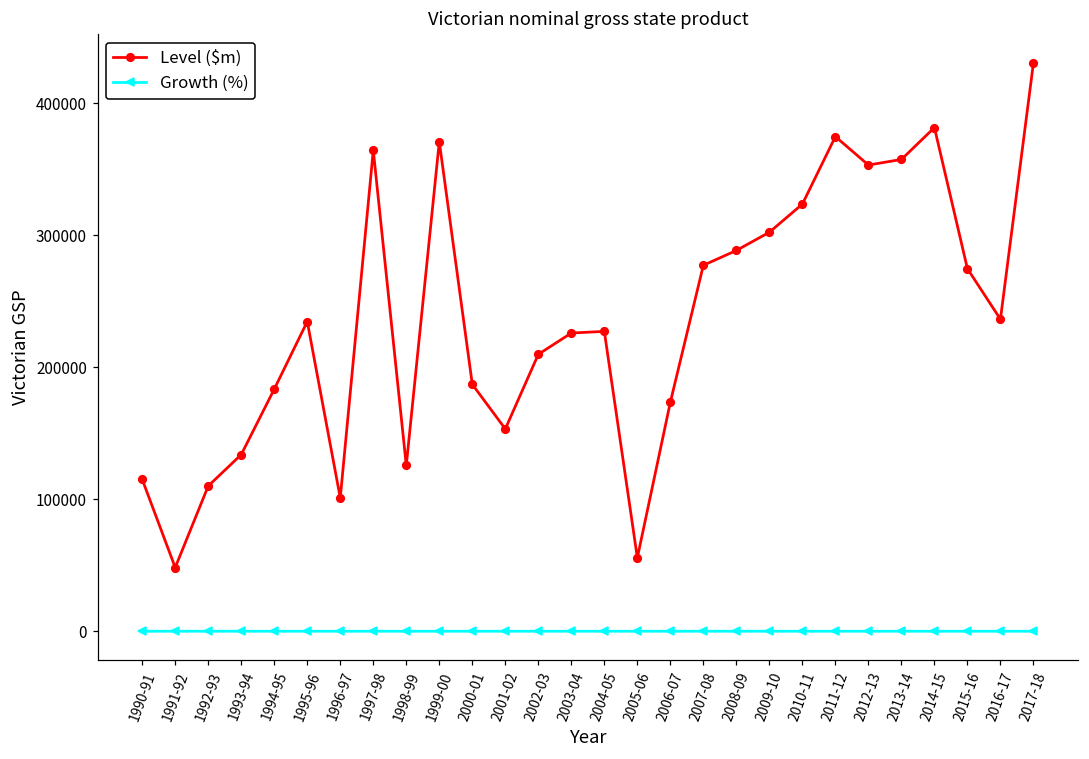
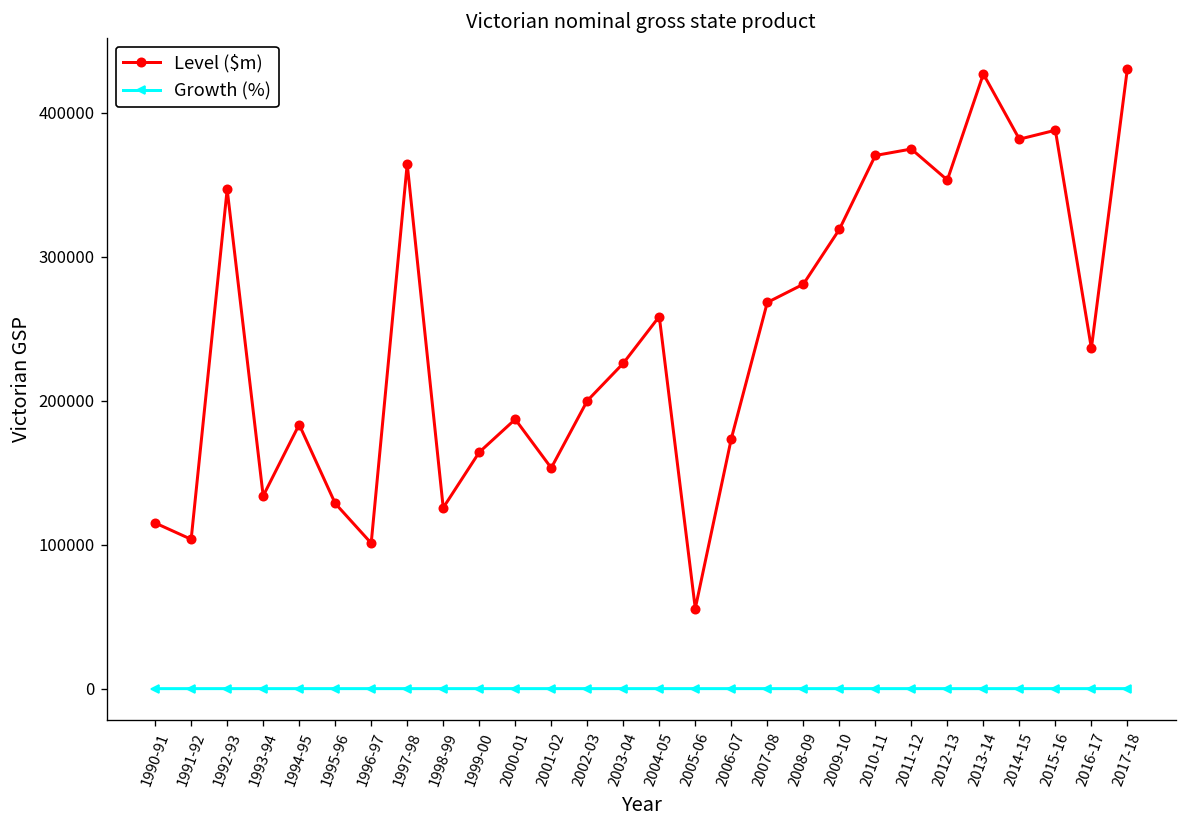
  {
    "Level ($m)": {
      "1990-91": 115000,
-     "1991-92": 48000,
-     "1992-93": 110000,
+     "1991-92": 104000,
+     "1992-93": 347000,
      "1993-94": 134000,
      "1994-95": 183000,
-     "1995-96": 235000,
+     "1995-96": 129000,
      "1996-97": 101000,
      "1997-98": 364000,
      "1998-99": 126000,
-     "1999-00": 371000,
+     "1999-00": 164000,
      "2000-01": 187000,
      "2001-02": 153000,
-     "2002-03": 210000,
+     "2002-03": 200000,
      "2003-04": 226000,
-     "2004-05": 227000,
+     "2004-05": 258000,
      "2005-06": 56000,
      "2006-07": 174000,
-     "2007-08": 277000,
-     "2008-09": 288000,
-     "2009-10": 302000,
-     "2010-11": 324000,
+     "2007-08": 268000,
+     "2008-09": 281000,
+     "2009-10": 319000,
+     "2010-11": 370000,
      "2011-12": 375000,
      "2012-13": 353000,
-     "2013-14": 357000,
+     "2013-14": 427000,
      "2014-15": 382000,
-     "2015-16": 275000,
+     "2015-16": 388000,
      "2016-17": 236000,
      "2017-18": 431000
    },
    "Growth (%)": {
      "1990-91": 0,
      "1991-92": 0,
      "1992-93": 0,
      "1993-94": 0,
      "1994-95": 0,
      "1995-96": 0,
      "1996-97": 0,
      "1997-98": 0,
      "1998-99": 0,
      "1999-00": 0,
      "2000-01": 0,
      "2001-02": 0,
      "2002-03": 0,
      "2003-04": 0,
      "2004-05": 0,
      "2005-06": 0,
      "2006-07": 0,
      "2007-08": 0,
      "2008-09": 0,
      "2009-10": 0,
      "2010-11": 0,
      "2011-12": 0,
      "2012-13": 0,
      "2013-14": 0,
      "2014-15": 0,
      "2015-16": 0,
      "2016-17": 0,
      "2017-18": 0
    }
  }
